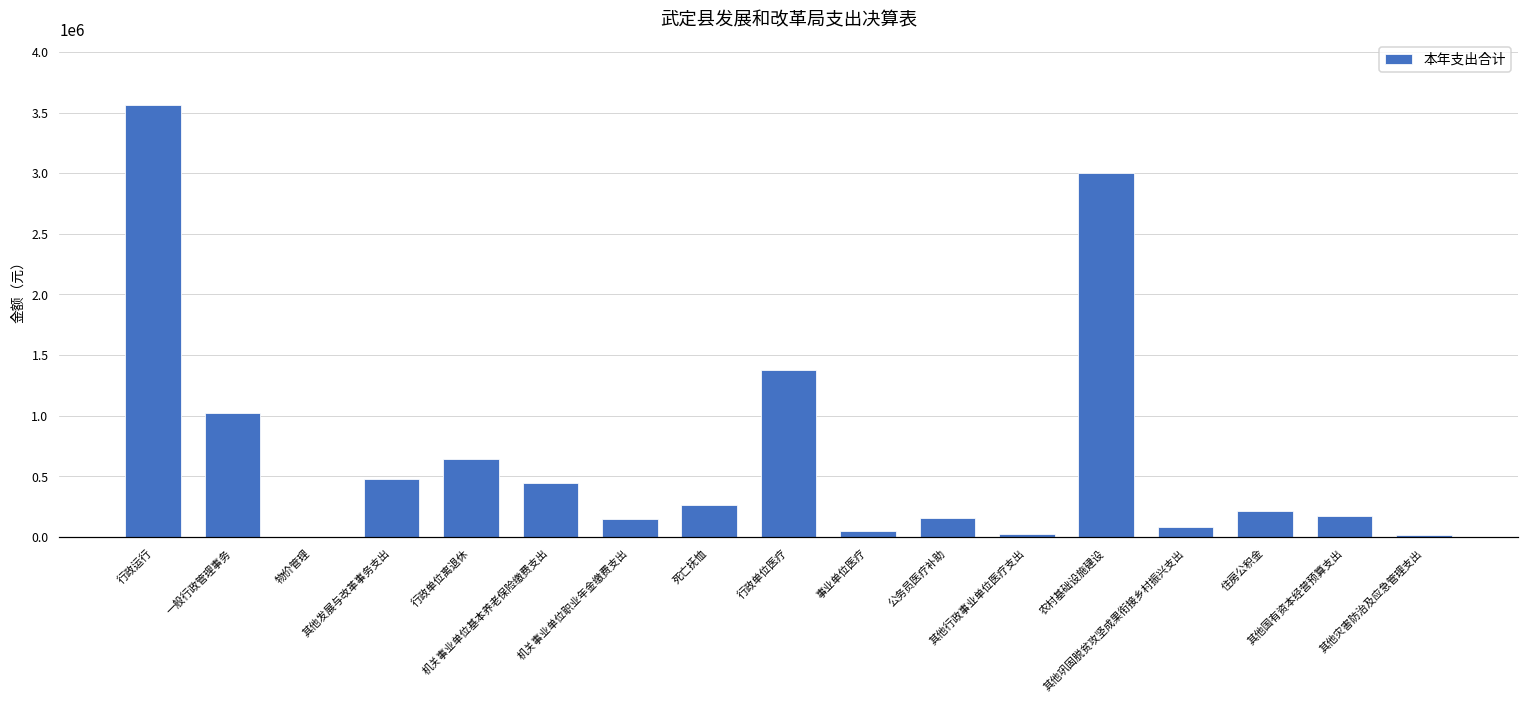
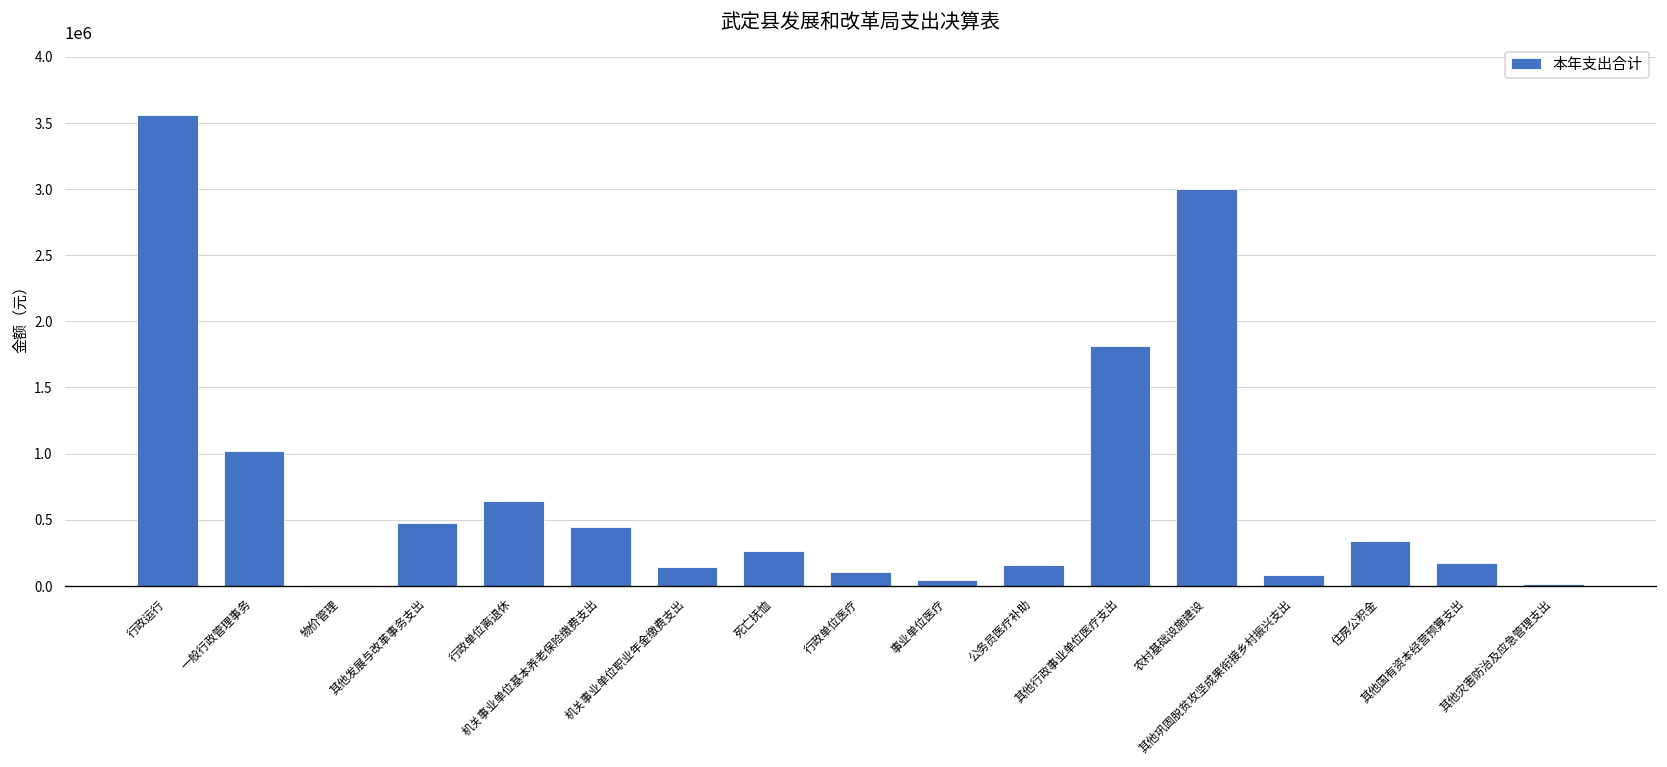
  {
    "行政运行": 3560000,
    "一般行政管理事务": 1020000,
    "其他发展与改革事务支出": 470000,
    "行政单位离退休": 640000,
    "机关事业单位基本养老保险缴费支出": 440000,
    "机关事业单位职业年金缴费支出": 140000,
    "死亡抚恤": 260000,
-   "行政单位医疗": 1380000,
+   "行政单位医疗": 100000,
    "事业单位医疗": 50000,
    "公务员医疗补助": 160000,
-   "其他行政事业单位医疗支出": 30000,
+   "其他行政事业单位医疗支出": 1810000,
    "农村基础设施建设": 3000000,
    "其他巩固脱贫攻坚成果衔接乡村振兴支出": 80000,
-   "住房公积金": 220000,
+   "住房公积金": 340000,
    "其他国有资本经营预算支出": 170000
  }
